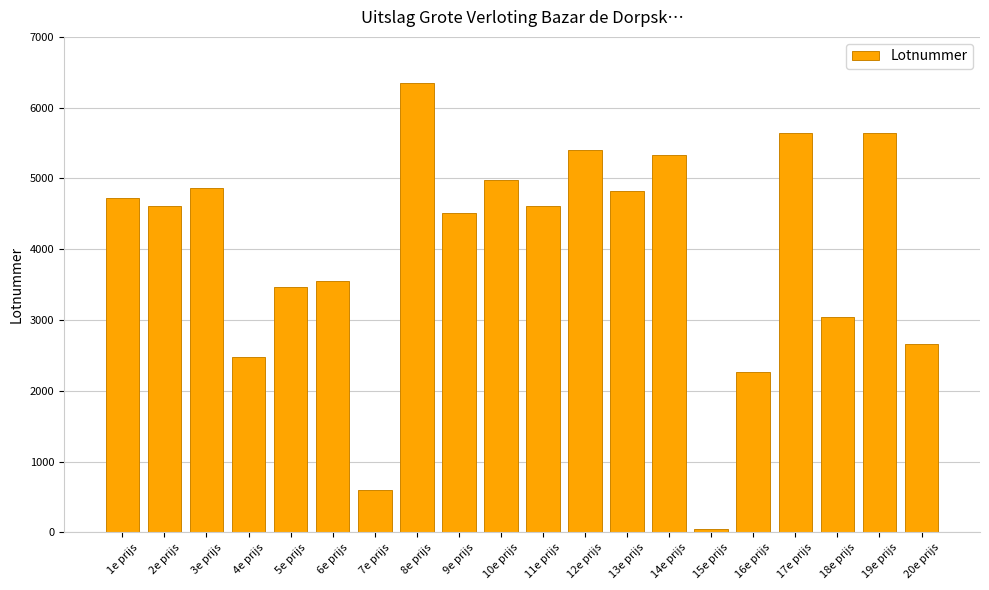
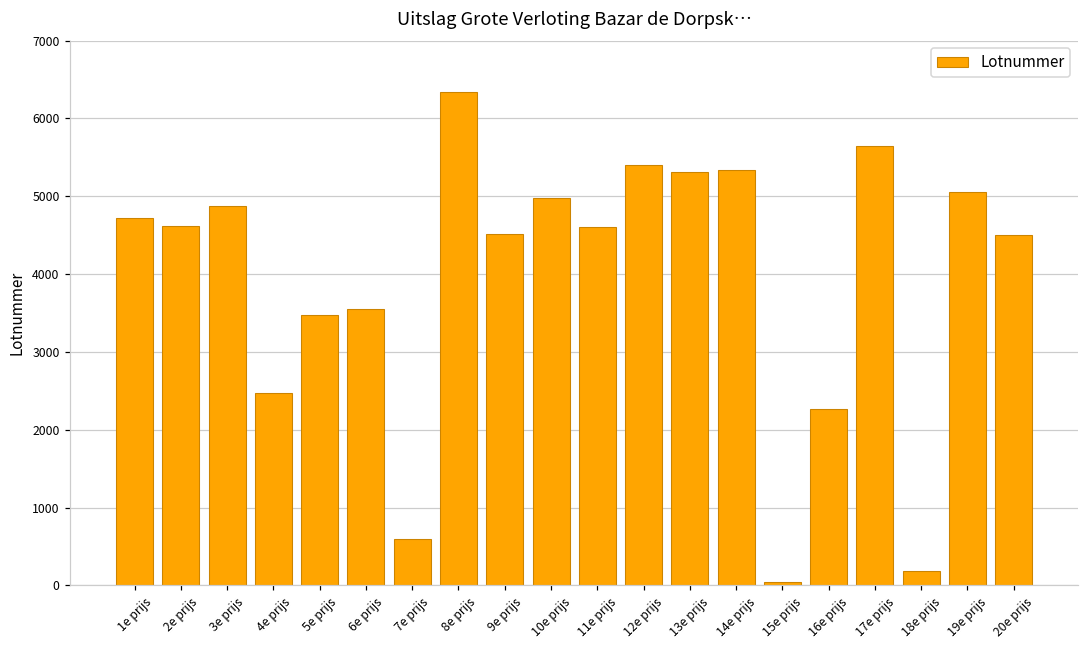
  {
    "1e prijs": 4700,
    "2e prijs": 4600,
    "3e prijs": 4900,
    "4e prijs": 2500,
    "5e prijs": 3500,
    "6e prijs": 3500,
    "7e prijs": 600,
    "8e prijs": 6300,
    "9e prijs": 4500,
    "10e prijs": 5000,
    "11e prijs": 4600,
    "12e prijs": 5400,
-   "13e prijs": 4800,
+   "13e prijs": 5300,
    "14e prijs": 5300,
    "15e prijs": 0,
    "16e prijs": 2300,
    "17e prijs": 5600,
-   "18e prijs": 3000,
-   "19e prijs": 5600,
-   "20e prijs": 2700
+   "18e prijs": 200,
+   "19e prijs": 5100,
+   "20e prijs": 4500
  }
